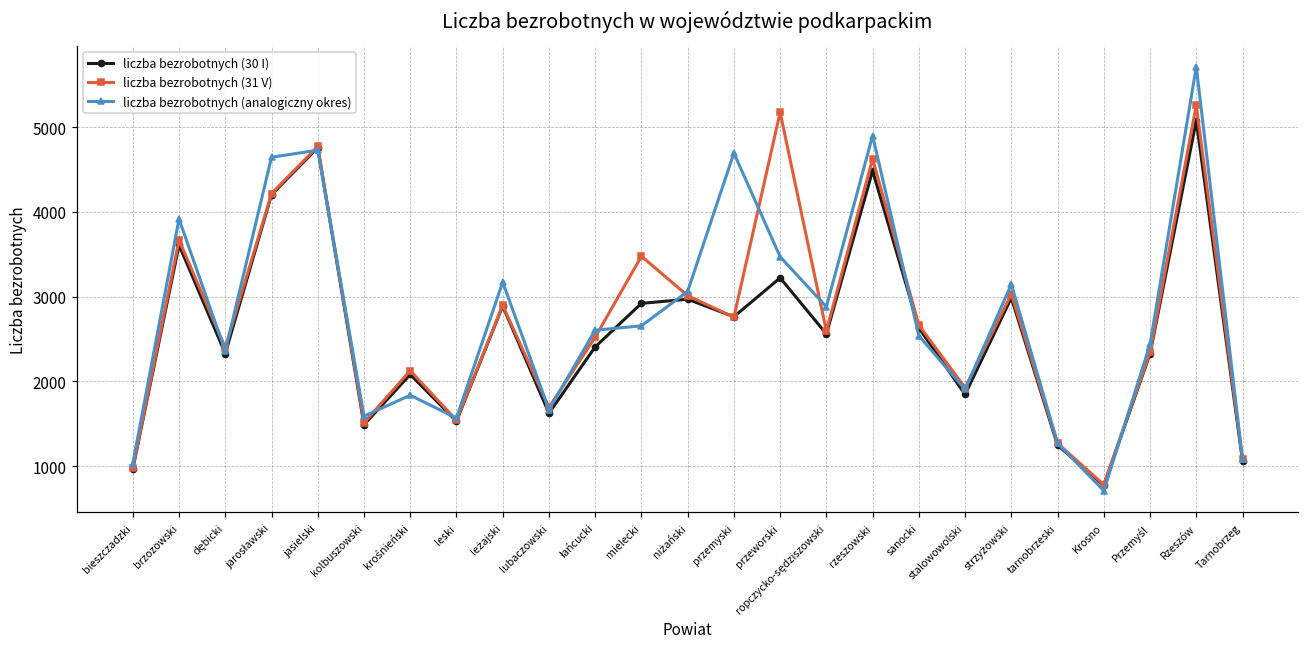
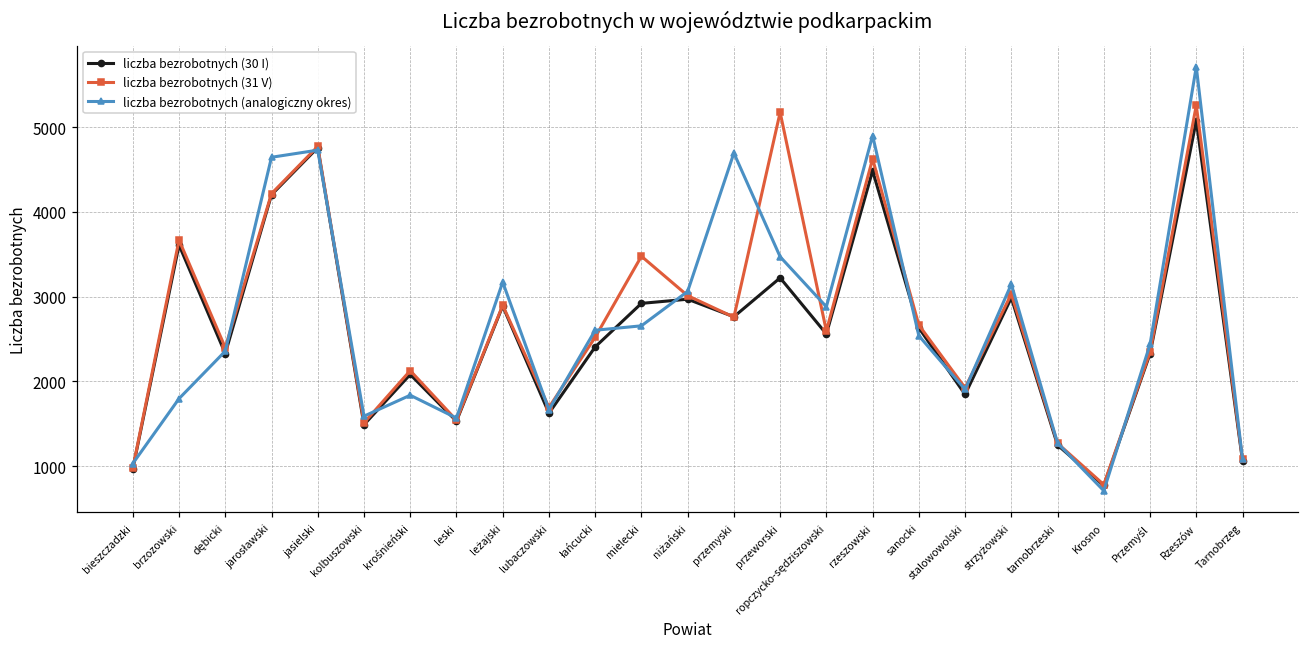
  {
    "liczba bezrobotnych (30 I)": {
      "brzozowski": 3600,
      "krośnieński": 2100,
      "lubaczowski": 1600,
      "łańcucki": 2400,
      "mielecki": 2900,
      "niżański": 3000,
      "przeworski": 3200,
      "ropczycko-sędziszowski": 2600,
      "rzeszowski": 4500,
      "sanocki": 2600,
      "stalowowolski": 1800,
      "strzyżowski": 3000,
      "Rzeszów": 5100
    },
    "liczba bezrobotnych (31 V)": {
      "brzozowski": 3700,
      "dębicki": 2400,
      "krośnieński": 2100,
      "łańcucki": 2500,
      "mielecki": 3500,
      "niżański": 3000,
      "przeworski": 5200,
      "ropczycko-sędziszowski": 2600,
      "rzeszowski": 4600,
      "sanocki": 2700,
      "strzyżowski": 3000,
      "Rzeszów": 5300
    },
    "liczba bezrobotnych (analogiczny okres)": {
      "bieszczadzki": 1000,
-     "brzozowski": 3900,
+     "brzozowski": 1800,
      "jarosławski": 4600,
      "kolbuszowski": 1600,
      "krośnieński": 1800,
      "leżajski": 3200,
      "łańcucki": 2600,
      "mielecki": 2700,
      "niżański": 3100,
      "przemyski": 4700,
      "przeworski": 3500,
      "ropczycko-sędziszowski": 2900,
      "rzeszowski": 4900,
      "sanocki": 2500,
      "strzyżowski": 3100,
      "Krosno": 700,
      "Przemyśl": 2400,
      "Rzeszów": 5700
    }
  }
